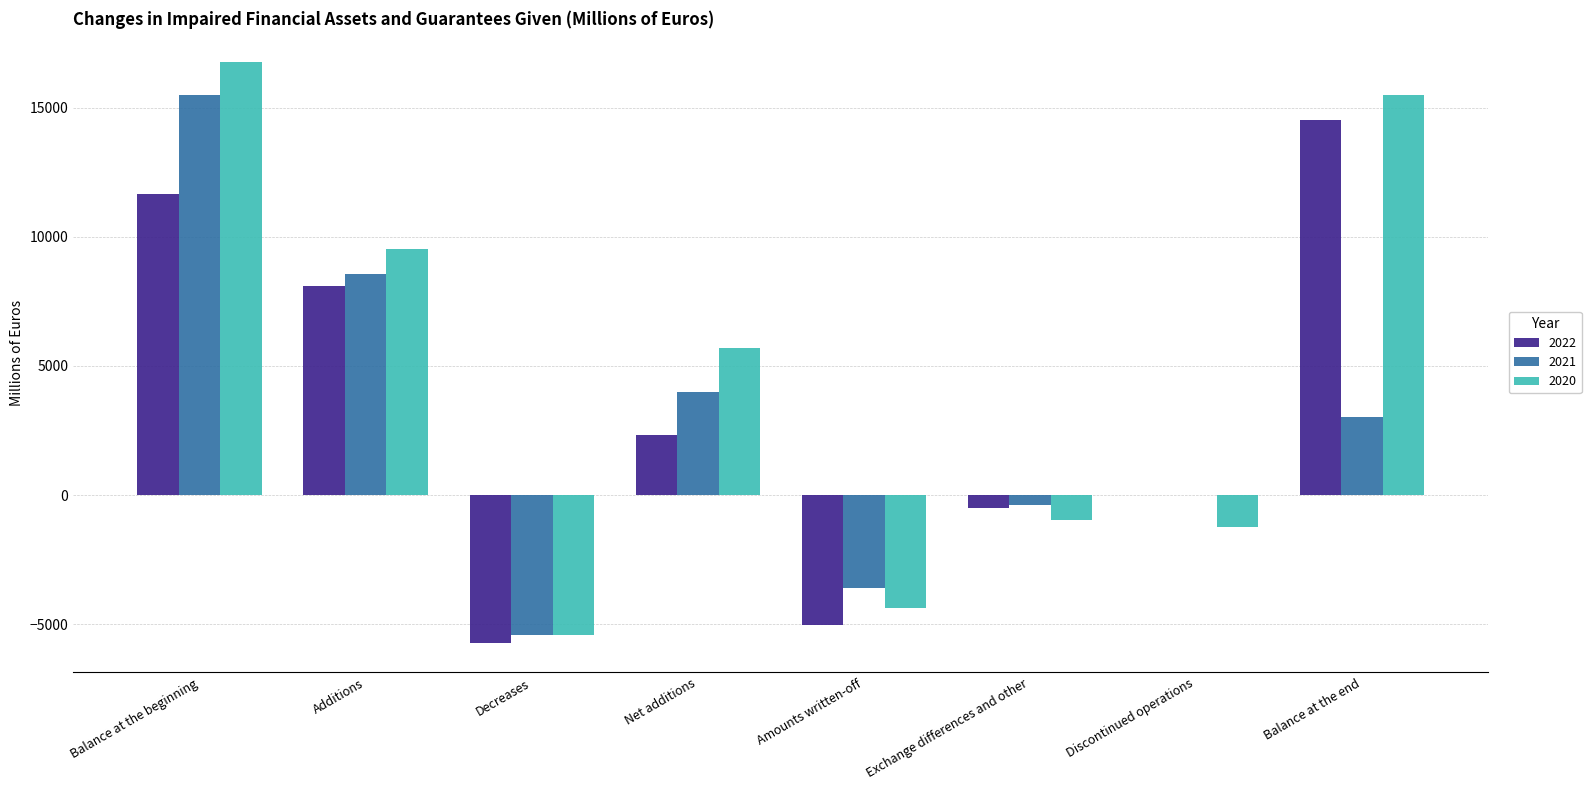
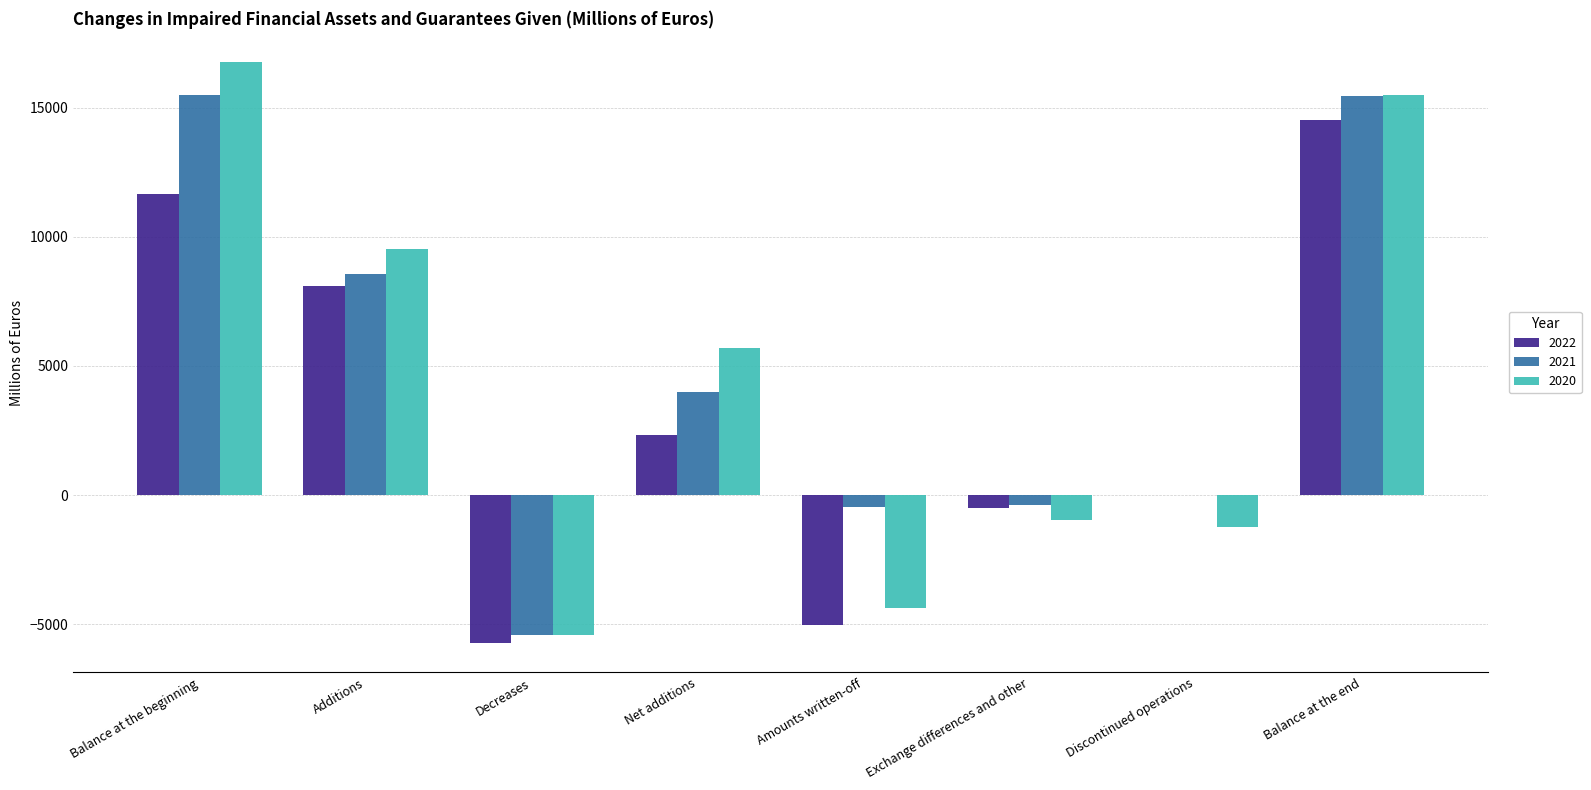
  {
    "2022": {
      "Balance at the beginning": 11700,
      "Additions": 8100,
      "Decreases": -5700,
      "Net additions": 2300,
      "Amounts written-off": -5000,
      "Exchange differences and other": -500,
      "Discontinued operations": 0,
      "Balance at the end": 14500
    },
    "2021": {
      "Balance at the beginning": 15500,
      "Additions": 8600,
      "Decreases": -5400,
      "Net additions": 4000,
-     "Amounts written-off": -3600,
+     "Amounts written-off": -400,
      "Exchange differences and other": -400,
      "Discontinued operations": 0,
-     "Balance at the end": 3000
+     "Balance at the end": 15500
    },
    "2020": {
      "Balance at the beginning": 16800,
      "Additions": 9500,
      "Decreases": -5400,
      "Net additions": 5700,
      "Amounts written-off": -4400,
      "Exchange differences and other": -1000,
      "Discontinued operations": -1200,
      "Balance at the end": 15500
    }
  }
